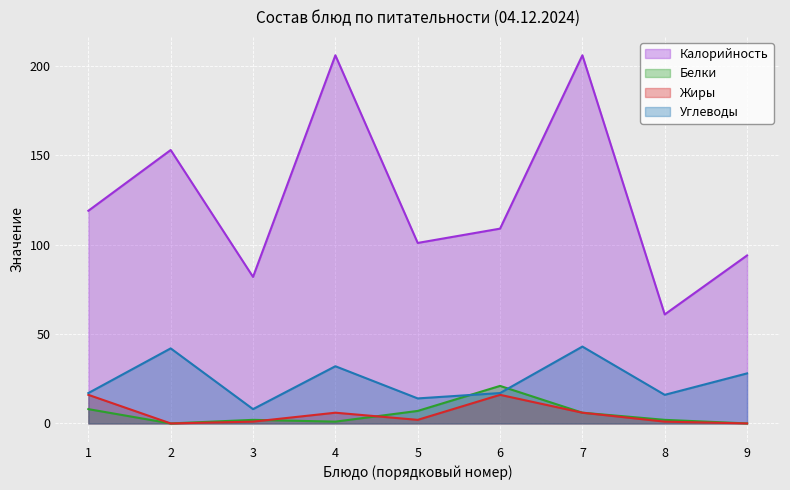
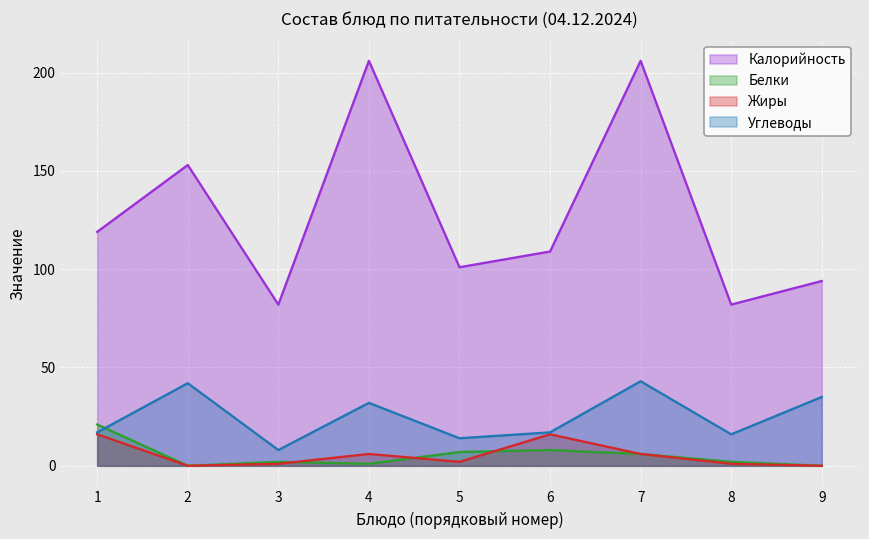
  {
    "Калорийность": {
      "1": 119,
      "2": 153,
      "3": 82,
      "4": 206,
      "5": 101,
      "6": 109,
      "7": 206,
-     "8": 61,
+     "8": 82,
      "9": 94
    },
    "Белки": {
-     "1": 8,
+     "1": 21,
      "4": 1,
      "5": 7,
-     "6": 21
+     "6": 8
    },
    "Жиры": {
      "4": 6,
      "5": 2
    },
    "Углеводы": {
      "2": 42,
      "3": 8,
      "4": 32,
      "5": 14,
      "7": 43,
      "8": 16,
-     "9": 28
+     "9": 35
    }
  }
